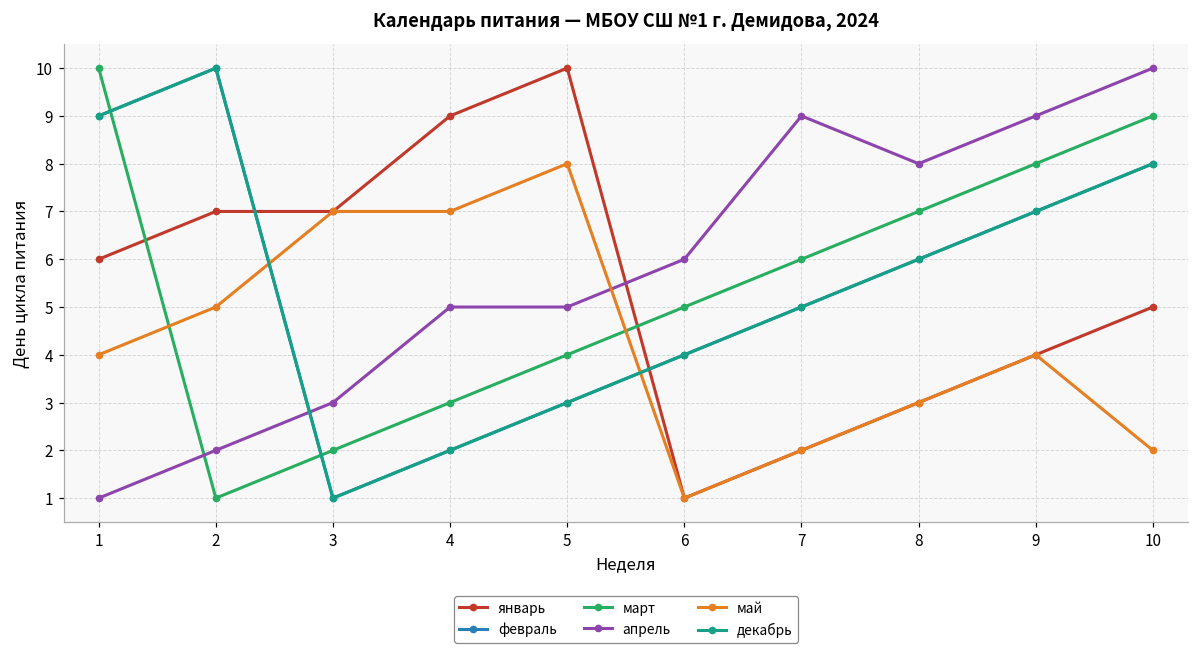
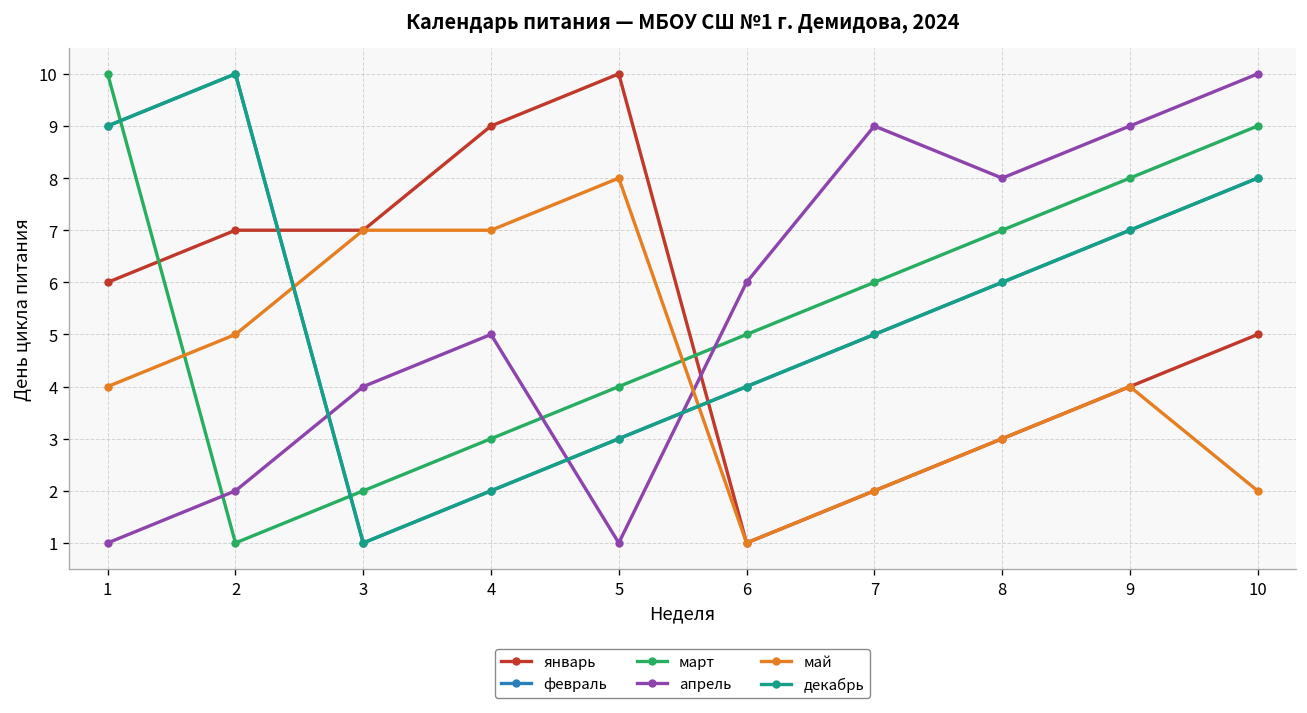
  {
    "январь": {
      "1": 6,
      "2": 7,
      "4": 9,
      "5": 10,
      "10": 5
    },
    "апрель": {
      "1": 1,
      "2": 2,
-     "3": 3,
+     "3": 4,
      "4": 5,
-     "5": 5,
+     "5": 1,
      "6": 6,
      "7": 9,
      "8": 8,
      "9": 9,
      "10": 10
    },
    "май": {
      "1": 4,
      "2": 5,
      "4": 7,
      "5": 8,
      "10": 2
    }
  }
